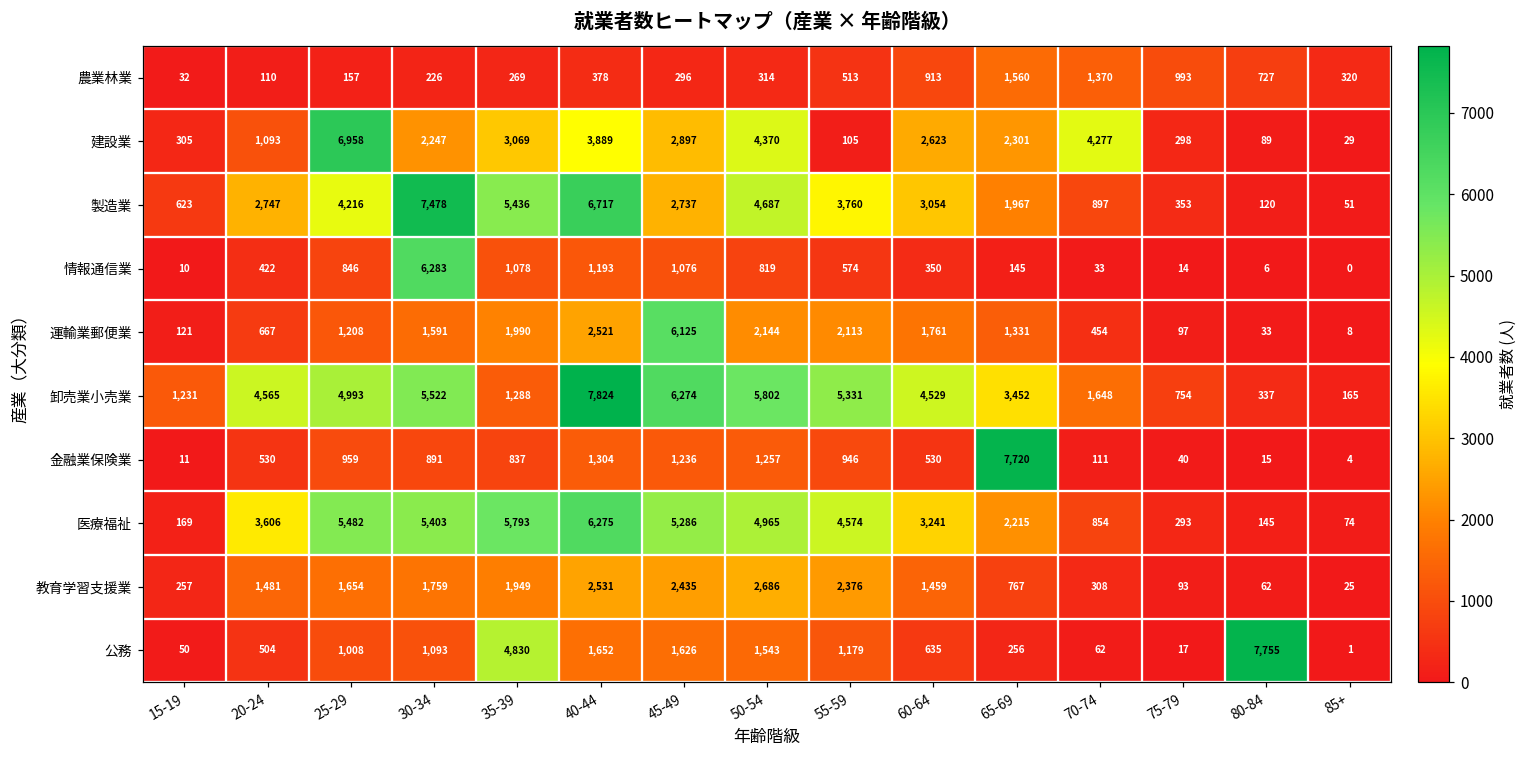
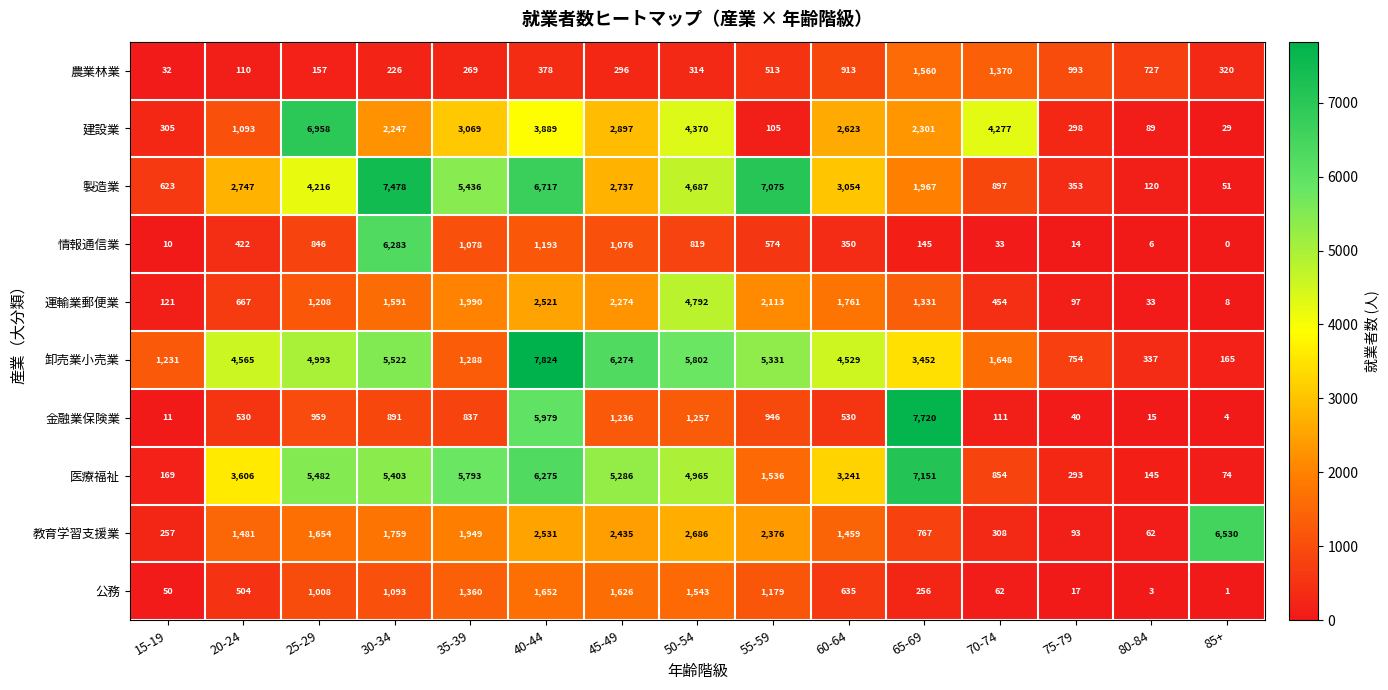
  {
    "農業林業": {
      "15-19": "32",
      "20-24": "110",
      "25-29": "157",
      "30-34": "226",
      "35-39": "269",
      "40-44": "378",
      "45-49": "296",
      "50-54": "314",
      "55-59": "513",
      "60-64": "913",
      "65-69": "1,560",
      "70-74": "1,370",
      "75-79": "993",
      "80-84": "727",
      "85+": "320"
    },
    "建設業": {
      "15-19": "305",
      "20-24": "1,093",
      "25-29": "6,958",
      "30-34": "2,247",
      "35-39": "3,069",
      "40-44": "3,889",
      "45-49": "2,897",
      "50-54": "4,370",
      "55-59": "105",
      "60-64": "2,623",
      "65-69": "2,301",
      "70-74": "4,277",
      "75-79": "298",
      "80-84": "89",
      "85+": "29"
    },
    "製造業": {
      "15-19": "623",
      "20-24": "2,747",
      "25-29": "4,216",
      "30-34": "7,478",
      "35-39": "5,436",
      "40-44": "6,717",
      "45-49": "2,737",
      "50-54": "4,687",
-     "55-59": "3,760",
+     "55-59": "7,075",
      "60-64": "3,054",
      "65-69": "1,967",
      "70-74": "897",
      "75-79": "353",
      "80-84": "120",
      "85+": "51"
    },
    "情報通信業": {
      "15-19": "10",
      "20-24": "422",
      "25-29": "846",
      "30-34": "6,283",
      "35-39": "1,078",
      "40-44": "1,193",
      "45-49": "1,076",
      "50-54": "819",
      "55-59": "574",
      "60-64": "350",
      "65-69": "145",
      "70-74": "33",
      "75-79": "14",
      "80-84": "6",
      "85+": "0"
    },
    "運輸業郵便業": {
      "15-19": "121",
      "20-24": "667",
      "25-29": "1,208",
      "30-34": "1,591",
      "35-39": "1,990",
      "40-44": "2,521",
-     "45-49": "6,125",
-     "50-54": "2,144",
+     "45-49": "2,274",
+     "50-54": "4,792",
      "55-59": "2,113",
      "60-64": "1,761",
      "65-69": "1,331",
      "70-74": "454",
      "75-79": "97",
      "80-84": "33",
      "85+": "8"
    },
    "卸売業小売業": {
      "15-19": "1,231",
      "20-24": "4,565",
      "25-29": "4,993",
      "30-34": "5,522",
      "35-39": "1,288",
      "40-44": "7,824",
      "45-49": "6,274",
      "50-54": "5,802",
      "55-59": "5,331",
      "60-64": "4,529",
      "65-69": "3,452",
      "70-74": "1,648",
      "75-79": "754",
      "80-84": "337",
      "85+": "165"
    },
    "金融業保険業": {
      "15-19": "11",
      "20-24": "530",
      "25-29": "959",
      "30-34": "891",
      "35-39": "837",
-     "40-44": "1,304",
+     "40-44": "5,979",
      "45-49": "1,236",
      "50-54": "1,257",
      "55-59": "946",
      "60-64": "530",
      "65-69": "7,720",
      "70-74": "111",
      "75-79": "40",
      "80-84": "15",
      "85+": "4"
    },
    "医療福祉": {
      "15-19": "169",
      "20-24": "3,606",
      "25-29": "5,482",
      "30-34": "5,403",
      "35-39": "5,793",
      "40-44": "6,275",
      "45-49": "5,286",
      "50-54": "4,965",
-     "55-59": "4,574",
+     "55-59": "1,536",
      "60-64": "3,241",
-     "65-69": "2,215",
+     "65-69": "7,151",
      "70-74": "854",
      "75-79": "293",
      "80-84": "145",
      "85+": "74"
    },
    "教育学習支援業": {
      "15-19": "257",
      "20-24": "1,481",
      "25-29": "1,654",
      "30-34": "1,759",
      "35-39": "1,949",
      "40-44": "2,531",
      "45-49": "2,435",
      "50-54": "2,686",
      "55-59": "2,376",
      "60-64": "1,459",
      "65-69": "767",
      "70-74": "308",
      "75-79": "93",
      "80-84": "62",
-     "85+": "25"
+     "85+": "6,530"
    },
    "公務": {
      "15-19": "50",
      "20-24": "504",
      "25-29": "1,008",
      "30-34": "1,093",
-     "35-39": "4,830",
+     "35-39": "1,360",
      "40-44": "1,652",
      "45-49": "1,626",
      "50-54": "1,543",
      "55-59": "1,179",
      "60-64": "635",
      "65-69": "256",
      "70-74": "62",
      "75-79": "17",
-     "80-84": "7,755",
+     "80-84": "3",
      "85+": "1"
    }
  }
